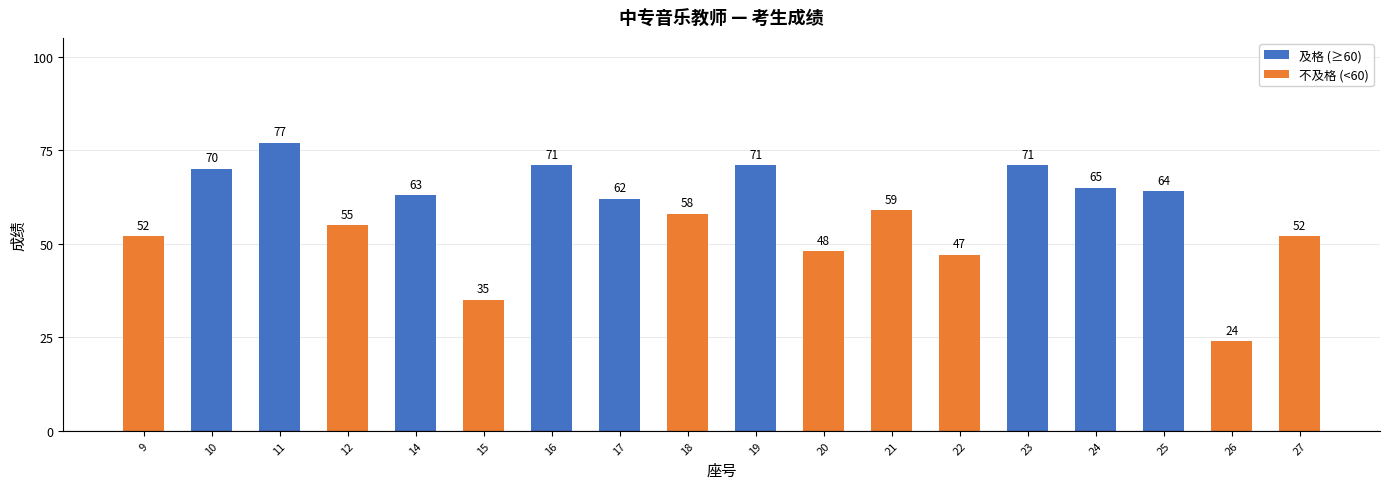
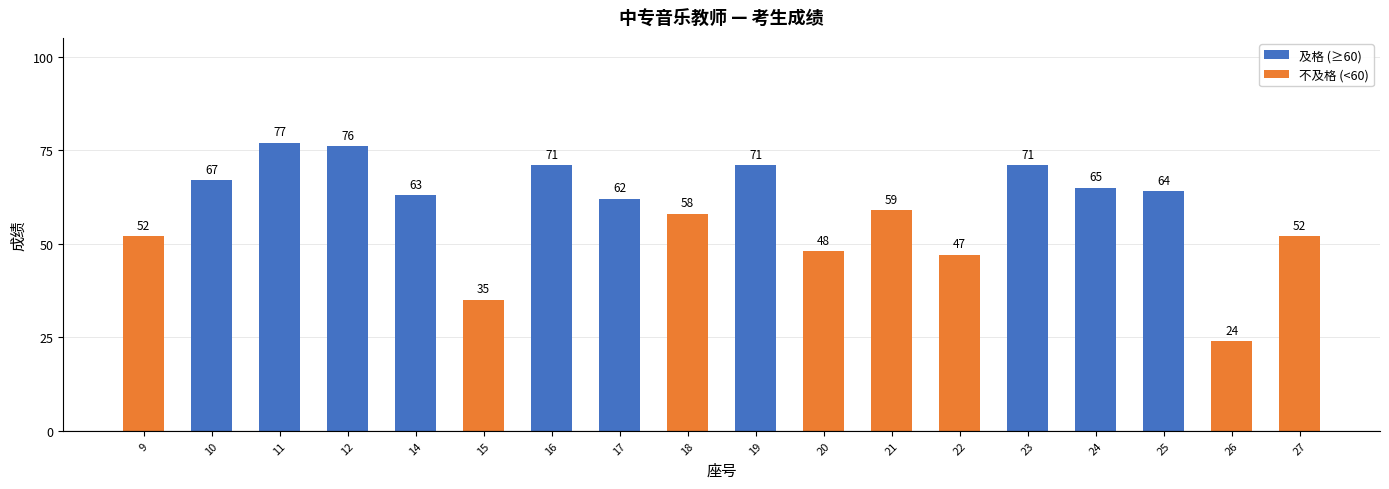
  {
    "9": 52,
-   "10": 70,
+   "10": 67,
    "11": 77,
-   "12": 55,
+   "12": 76,
    "14": 63,
    "15": 35,
    "16": 71,
    "17": 62,
    "18": 58,
    "19": 71,
    "20": 48,
    "21": 59,
    "22": 47,
    "23": 71,
    "24": 65,
    "25": 64,
    "26": 24,
    "27": 52
  }
